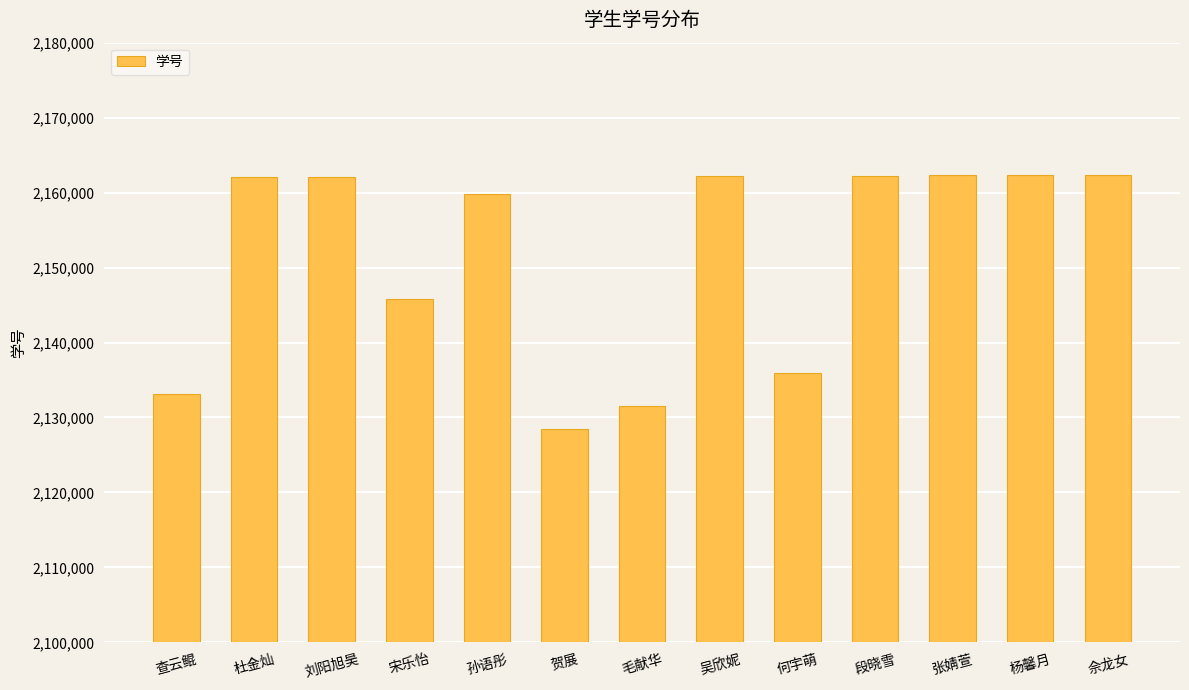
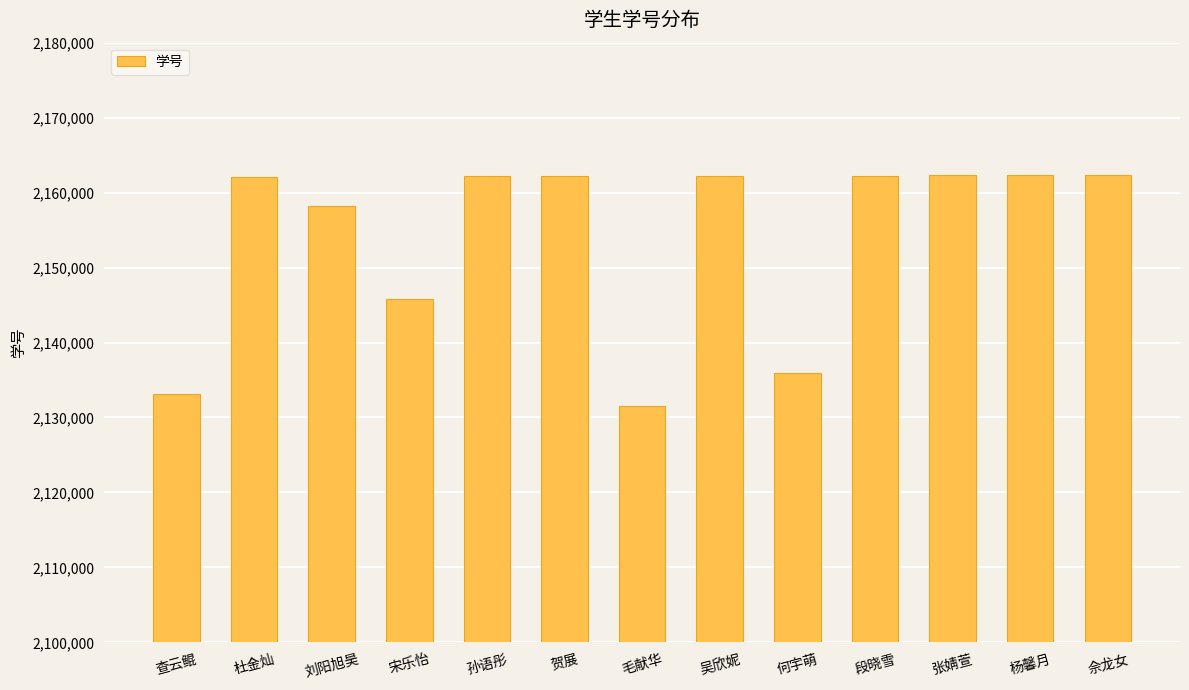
  {
    "查云鲲": "2,133,000",
    "杜金灿": "2,162,000",
-   "刘阳旭昊": "2,162,000",
+   "刘阳旭昊": "2,158,000",
    "宋乐怡": "2,146,000",
-   "孙语彤": "2,160,000",
-   "贺展": "2,128,000",
+   "孙语彤": "2,162,000",
+   "贺展": "2,162,000",
    "毛献华": "2,132,000",
    "吴欣妮": "2,162,000",
    "何宇萌": "2,136,000",
    "段晓雪": "2,162,000",
    "张婧萱": "2,162,000",
    "杨馨月": "2,162,000",
    "佘龙女": "2,162,000"
  }
